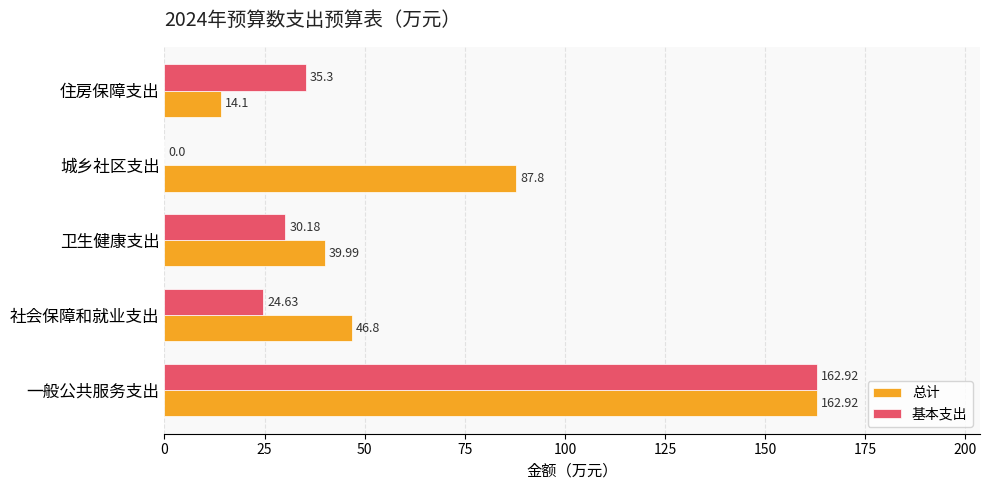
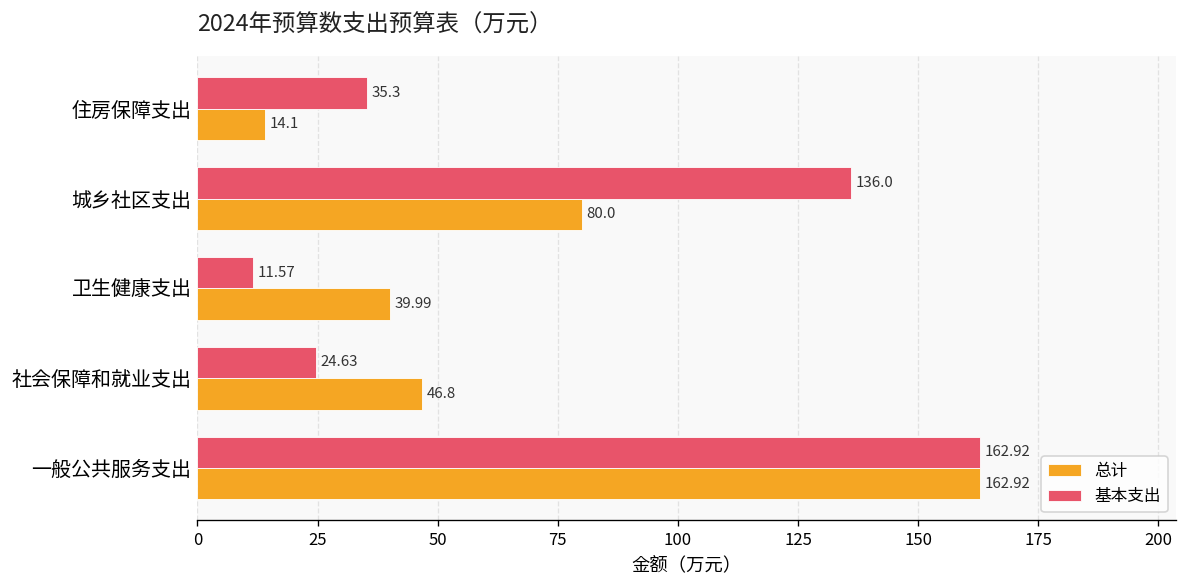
  {
    "总计": {
      "住房保障支出": 14.1,
-     "城乡社区支出": 87.8,
+     "城乡社区支出": 80.0,
      "卫生健康支出": 39.99,
      "社会保障和就业支出": 46.8,
      "一般公共服务支出": 162.92
    },
    "基本支出": {
      "住房保障支出": 35.3,
-     "城乡社区支出": 0.0,
-     "卫生健康支出": 30.18,
+     "城乡社区支出": 136.0,
+     "卫生健康支出": 11.57,
      "社会保障和就业支出": 24.63,
      "一般公共服务支出": 162.92
    }
  }
